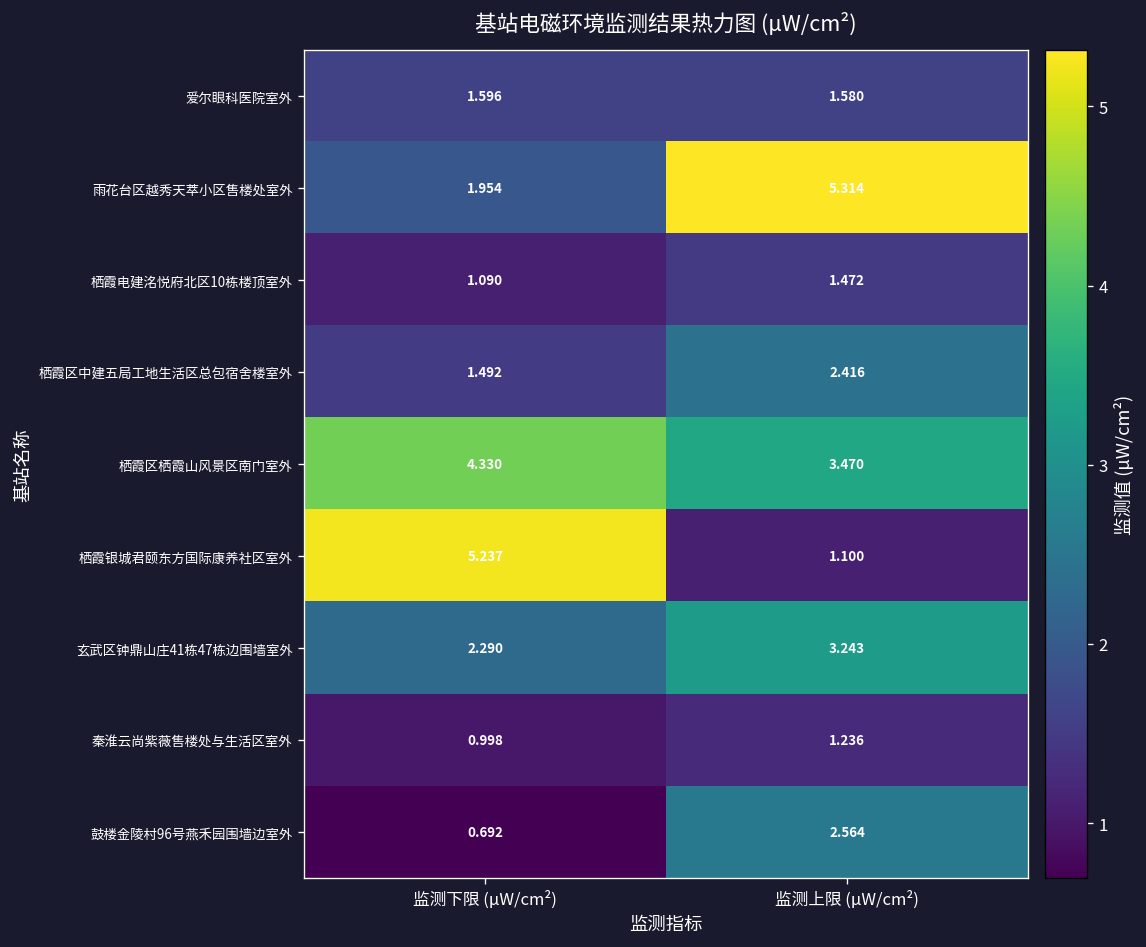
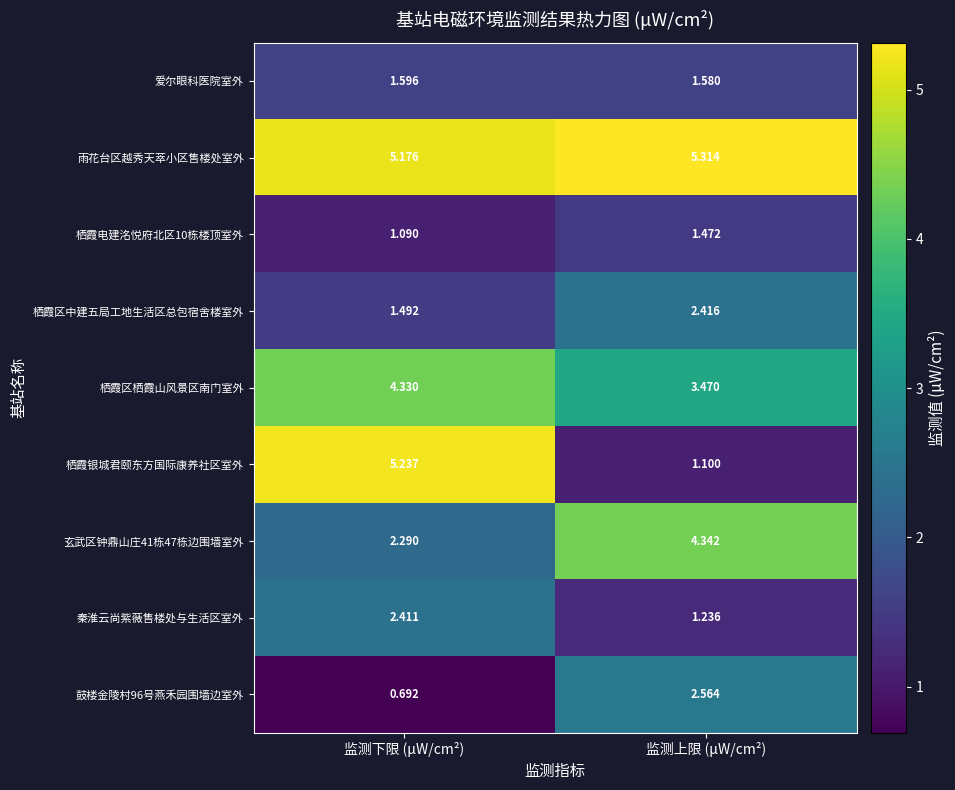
  {
    "爱尔眼科医院室外": {
      "监测下限 (μW/cm²)": 1.596,
      "监测上限 (μW/cm²)": 1.580
    },
    "雨花台区越秀天萃小区售楼处室外": {
-     "监测下限 (μW/cm²)": 1.954,
+     "监测下限 (μW/cm²)": 5.176,
      "监测上限 (μW/cm²)": 5.314
    },
    "栖霞电建洺悦府北区10栋楼顶室外": {
      "监测下限 (μW/cm²)": 1.090,
      "监测上限 (μW/cm²)": 1.472
    },
    "栖霞区中建五局工地生活区总包宿舍楼室外": {
      "监测下限 (μW/cm²)": 1.492,
      "监测上限 (μW/cm²)": 2.416
    },
    "栖霞区栖霞山风景区南门室外": {
      "监测下限 (μW/cm²)": 4.330,
      "监测上限 (μW/cm²)": 3.470
    },
    "栖霞银城君颐东方国际康养社区室外": {
      "监测下限 (μW/cm²)": 5.237,
      "监测上限 (μW/cm²)": 1.100
    },
    "玄武区钟鼎山庄41栋47栋边围墙室外": {
      "监测下限 (μW/cm²)": 2.290,
-     "监测上限 (μW/cm²)": 3.243
+     "监测上限 (μW/cm²)": 4.342
    },
    "秦淮云尚紫薇售楼处与生活区室外": {
-     "监测下限 (μW/cm²)": 0.998,
+     "监测下限 (μW/cm²)": 2.411,
      "监测上限 (μW/cm²)": 1.236
    },
    "鼓楼金陵村96号燕禾园围墙边室外": {
      "监测下限 (μW/cm²)": 0.692,
      "监测上限 (μW/cm²)": 2.564
    }
  }
